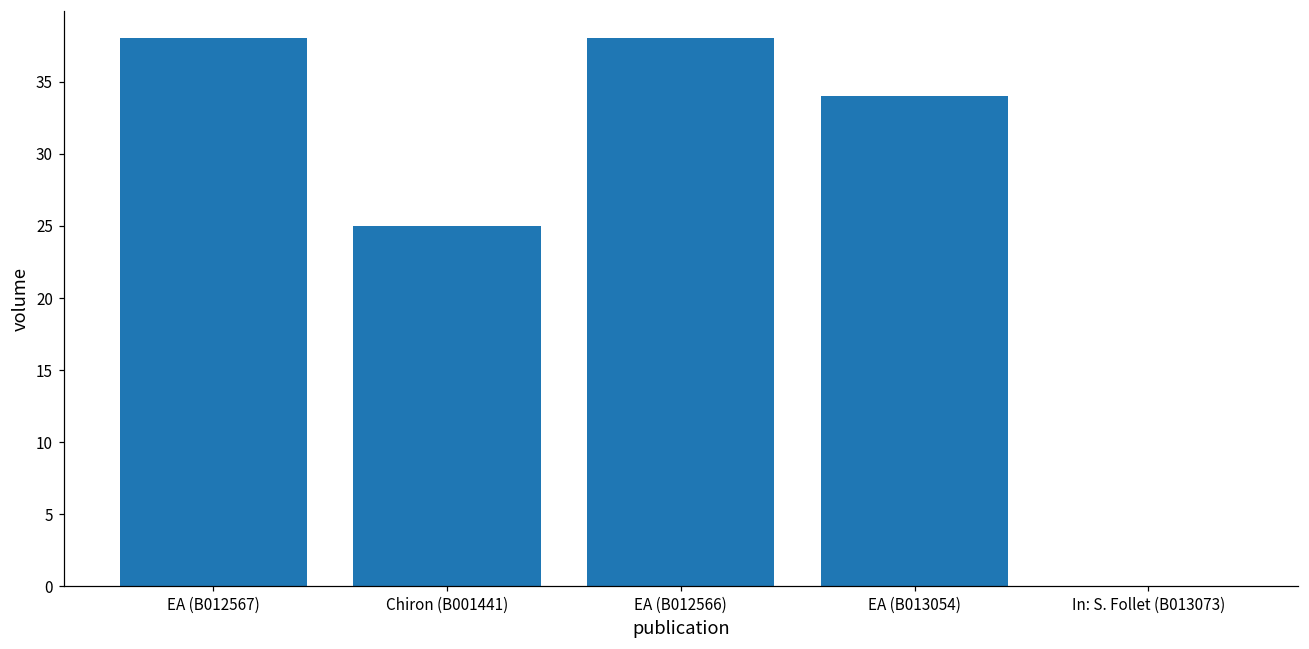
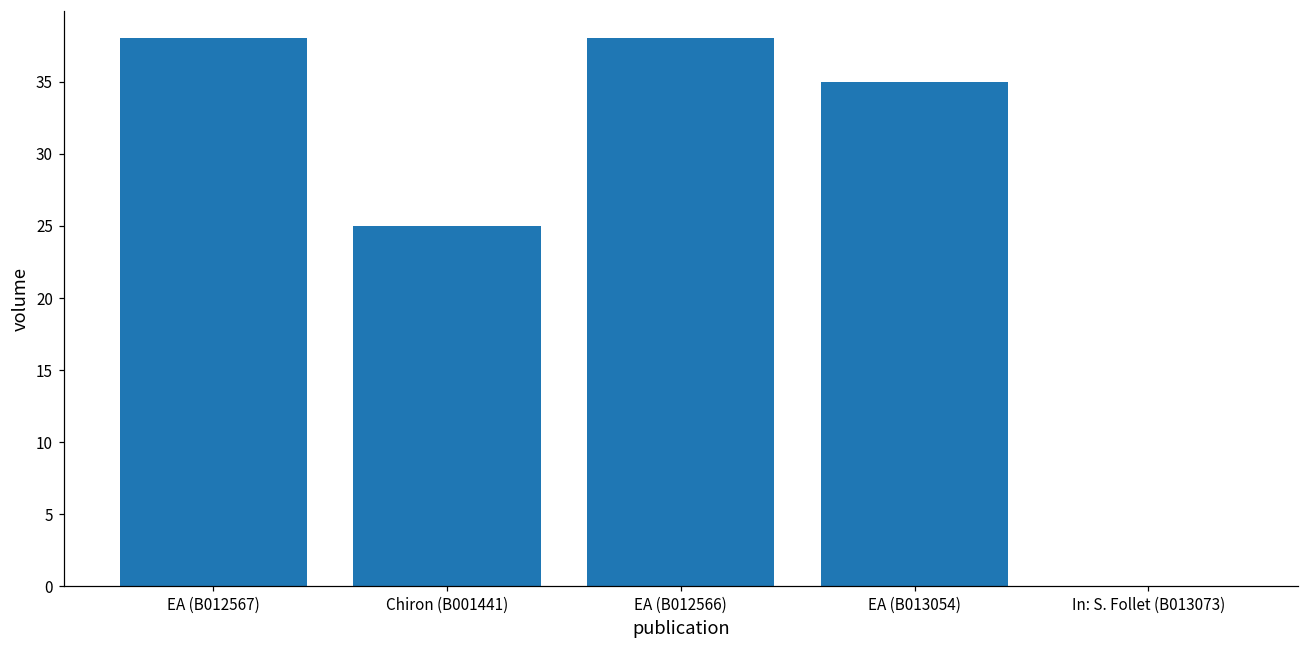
  {
    "EA (B012567)": 38,
    "Chiron (B001441)": 25,
    "EA (B012566)": 38,
-   "EA (B013054)": 34,
+   "EA (B013054)": 35,
    "In: S. Follet (B013073)": 0
  }
